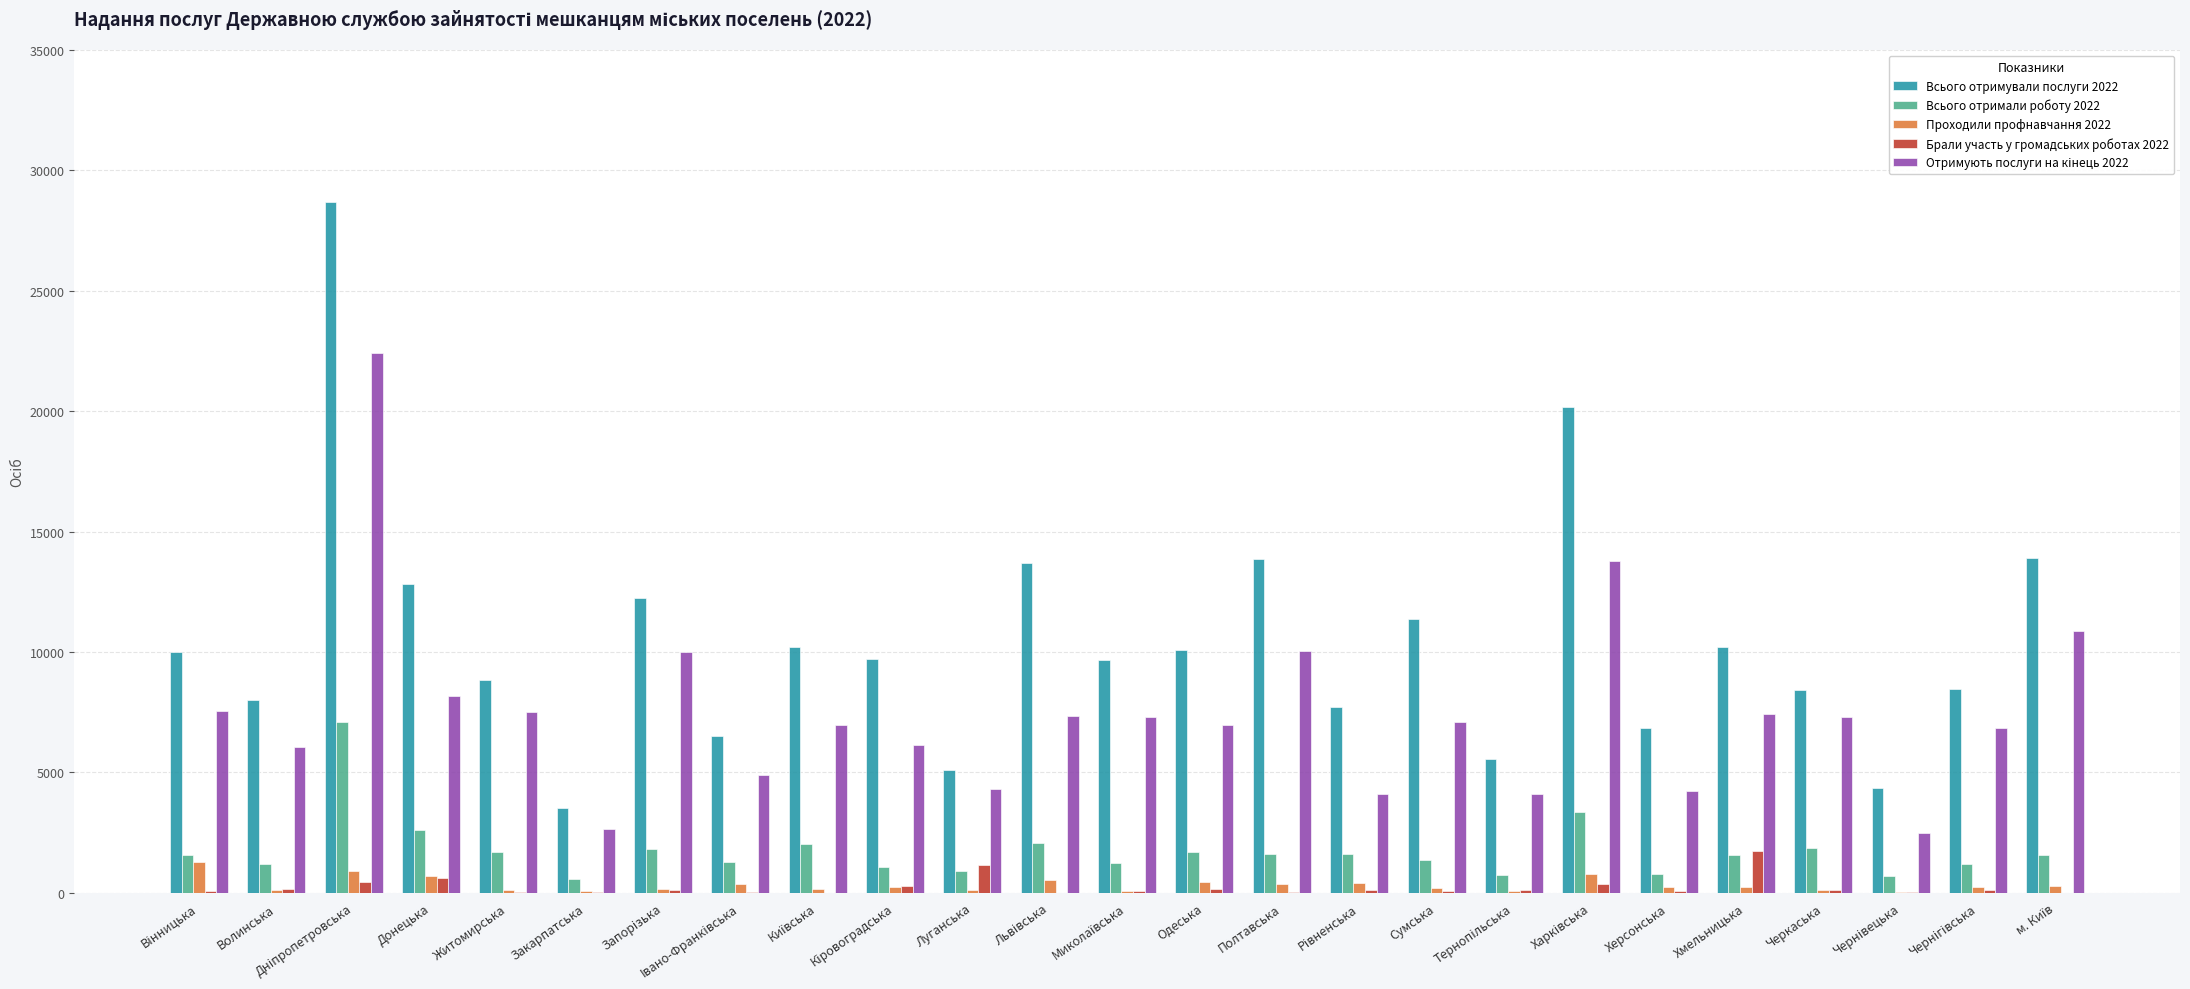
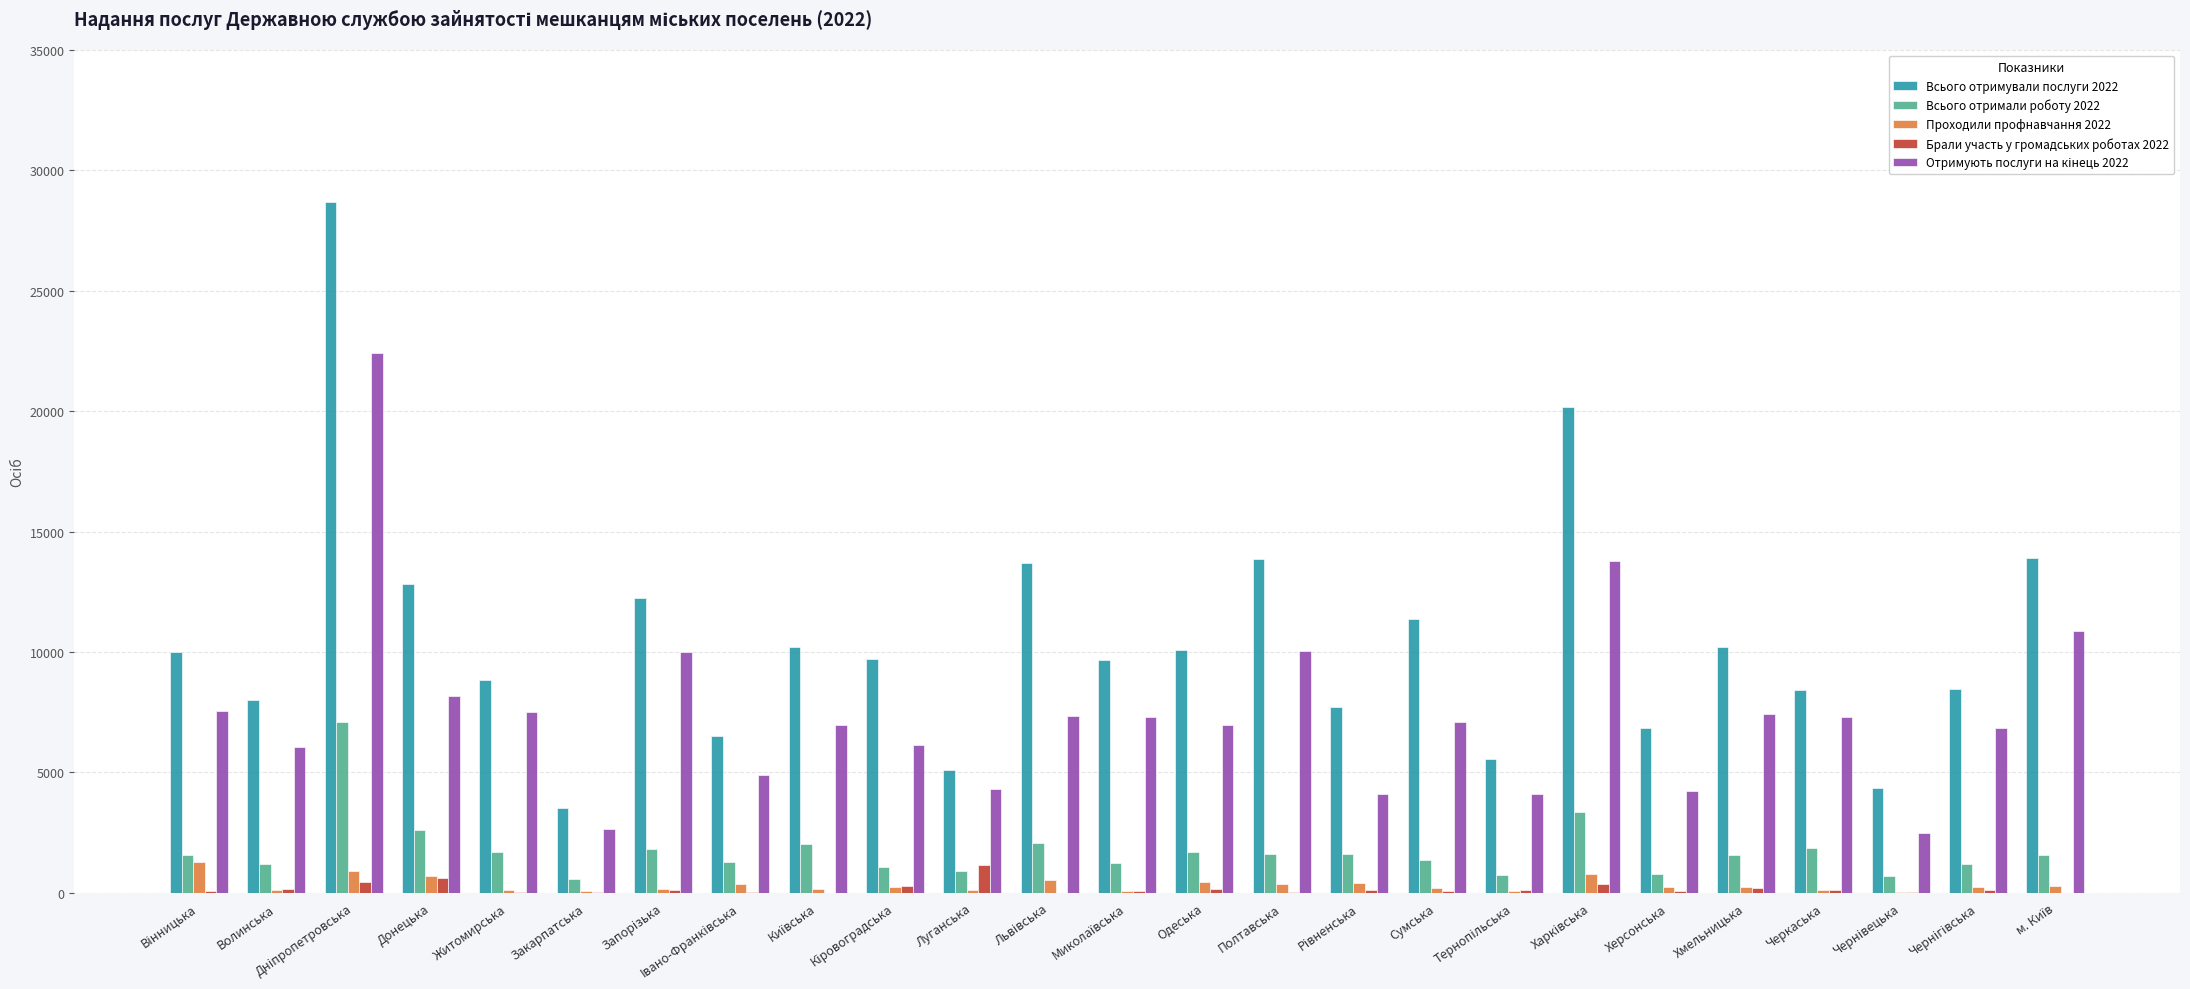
  {
    "Проходили профнавчання 2022": {
      "Вінницька": 1300,
      "Волинська": 100,
      "Дніпропетровська": 900,
      "Донецька": 700,
      "Житомирська": 100,
      "Запорізька": 100,
      "Івано-Франківська": 400,
      "Київська": 200,
      "Кіровоградська": 200,
      "Луганська": 100,
      "Львівська": 500,
      "Одеська": 400,
      "Полтавська": 400,
      "Рівненська": 400,
      "Сумська": 200,
      "Харківська": 800,
      "Херсонська": 200,
      "Хмельницька": 200,
      "Чернігівська": 200,
      "м. Київ": 300
    },
    "Брали участь у громадських роботах 2022": {
      "Волинська": 100,
      "Дніпропетровська": 400,
      "Донецька": 600,
      "Кіровоградська": 300,
      "Луганська": 1200,
      "Одеська": 100,
      "Рівненська": 100,
      "Харківська": 400,
-     "Хмельницька": 1700,
+     "Хмельницька": 200,
      "Черкаська": 100,
      "Чернігівська": 100
    },
    "Отримують послуги на кінець 2022": {
      "Вінницька": 7600,
      "Волинська": 6100,
      "Дніпропетровська": 22400,
      "Донецька": 8200,
      "Житомирська": 7500,
      "Закарпатська": 2700,
      "Запорізька": 10000,
      "Івано-Франківська": 4900,
      "Київська": 7000,
      "Кіровоградська": 6100,
      "Луганська": 4300,
      "Львівська": 7300,
      "Миколаївська": 7300,
      "Одеська": 6900,
      "Полтавська": 10000,
      "Рівненська": 4100,
      "Сумська": 7100,
      "Тернопільська": 4100,
      "Харківська": 13800,
      "Херсонська": 4200,
      "Хмельницька": 7400,
      "Черкаська": 7300,
      "Чернівецька": 2500,
      "Чернігівська": 6800,
      "м. Київ": 10900
    }
  }
